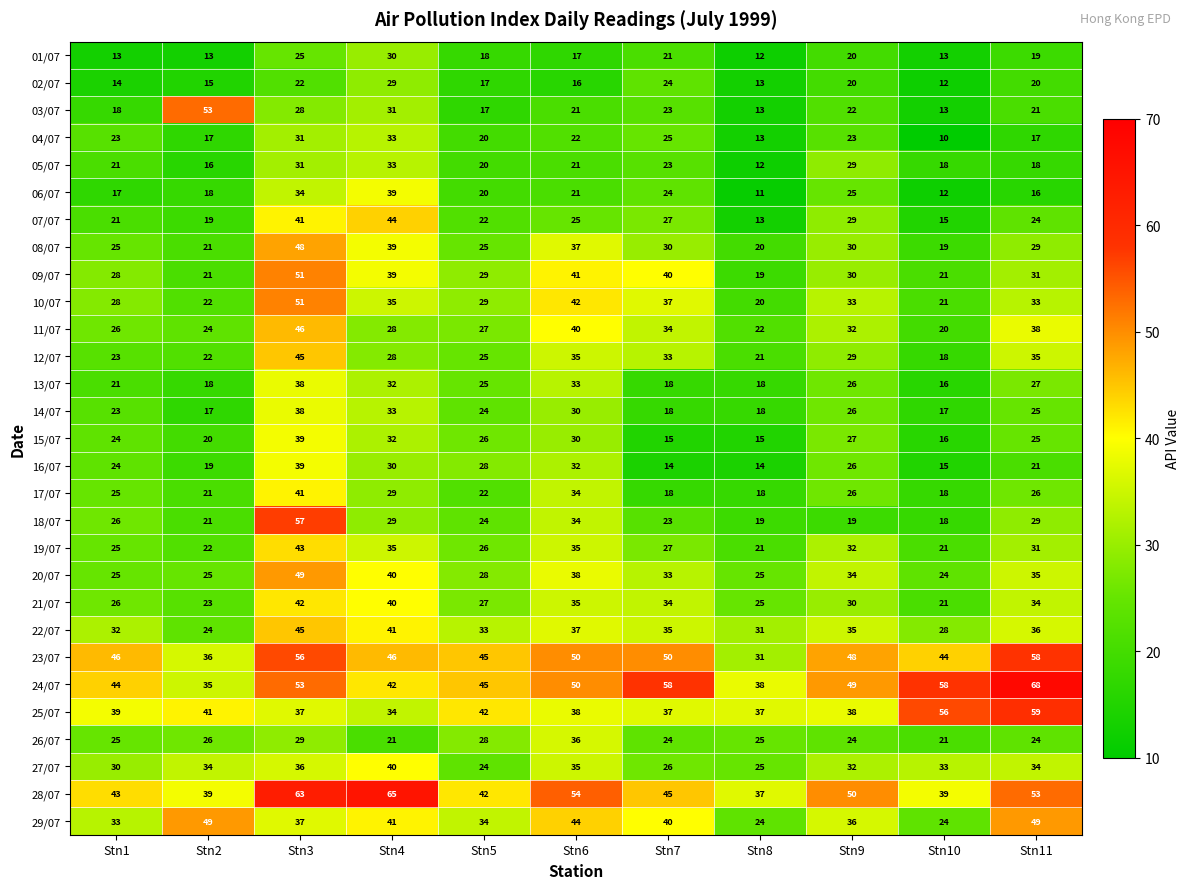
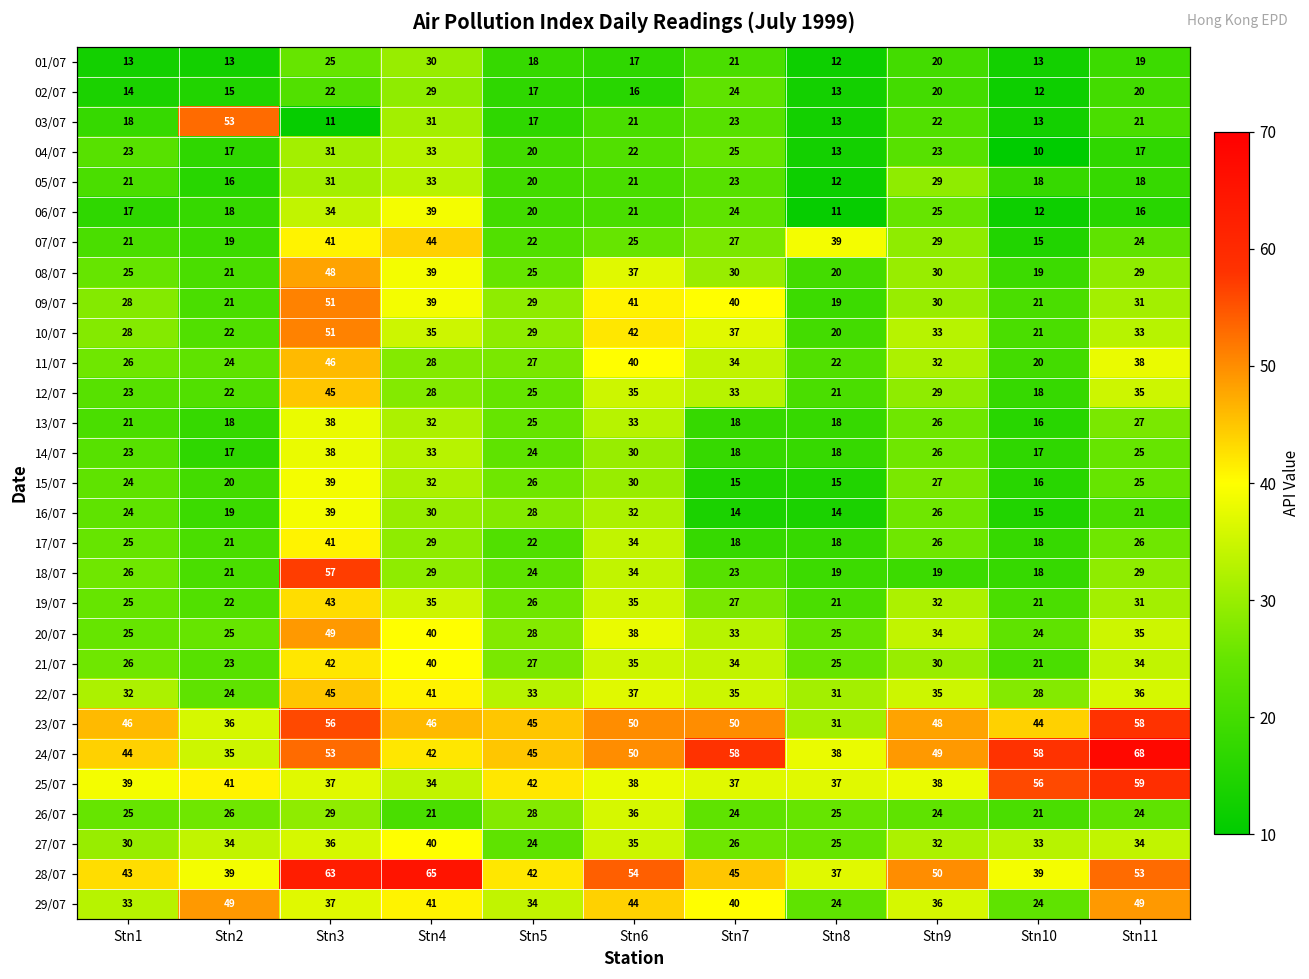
  {
    "03/07": {
      "Stn1": 18,
      "Stn2": 53,
-     "Stn3": 28,
+     "Stn3": 11,
      "Stn4": 31,
      "Stn5": 17,
      "Stn6": 21,
      "Stn7": 23,
      "Stn8": 13,
      "Stn9": 22,
      "Stn10": 13,
      "Stn11": 21
    },
    "07/07": {
      "Stn1": 21,
      "Stn2": 19,
      "Stn3": 41,
      "Stn4": 44,
      "Stn5": 22,
      "Stn6": 25,
      "Stn7": 27,
-     "Stn8": 13,
+     "Stn8": 39,
      "Stn9": 29,
      "Stn10": 15,
      "Stn11": 24
    }
  }
